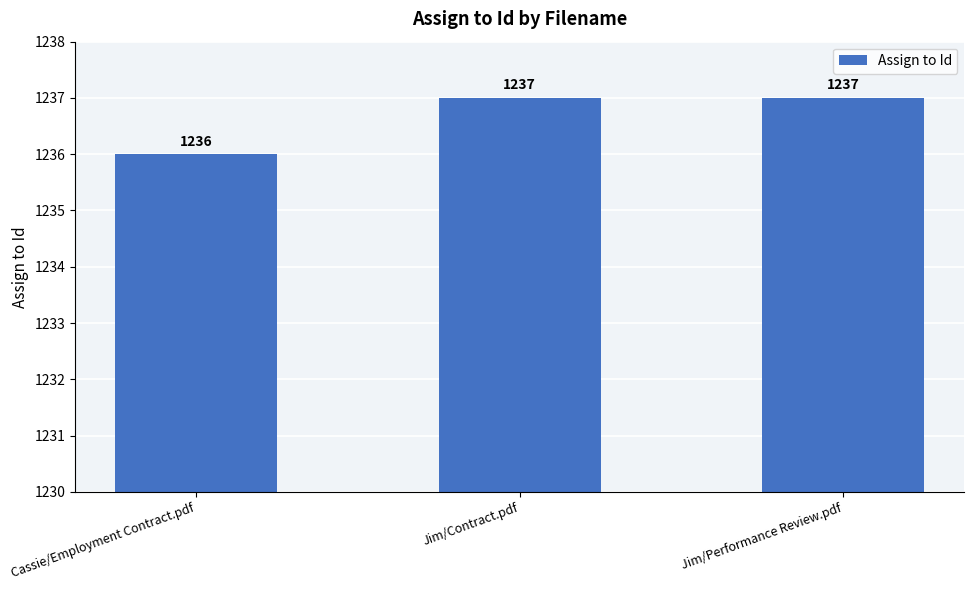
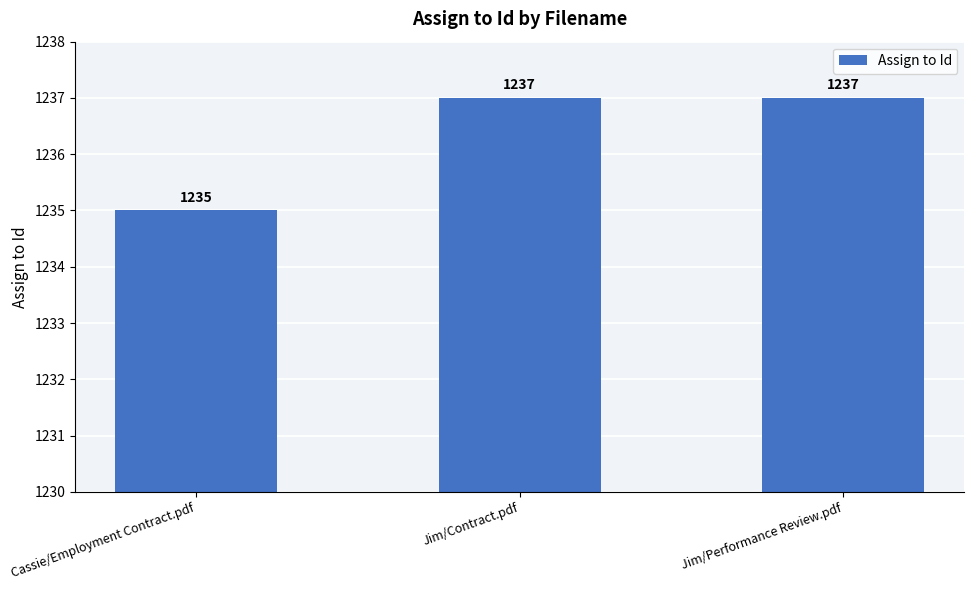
  {
-   "Cassie/Employment Contract.pdf": 1236,
+   "Cassie/Employment Contract.pdf": 1235,
    "Jim/Contract.pdf": 1237,
    "Jim/Performance Review.pdf": 1237
  }
